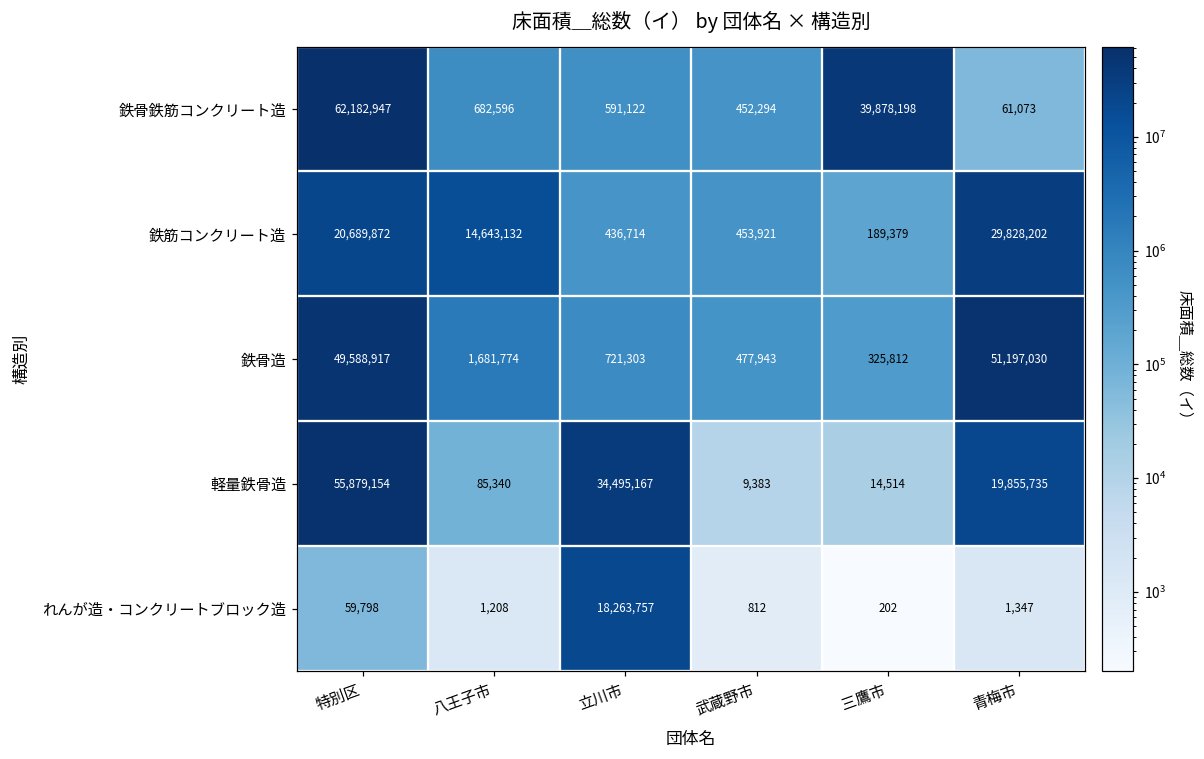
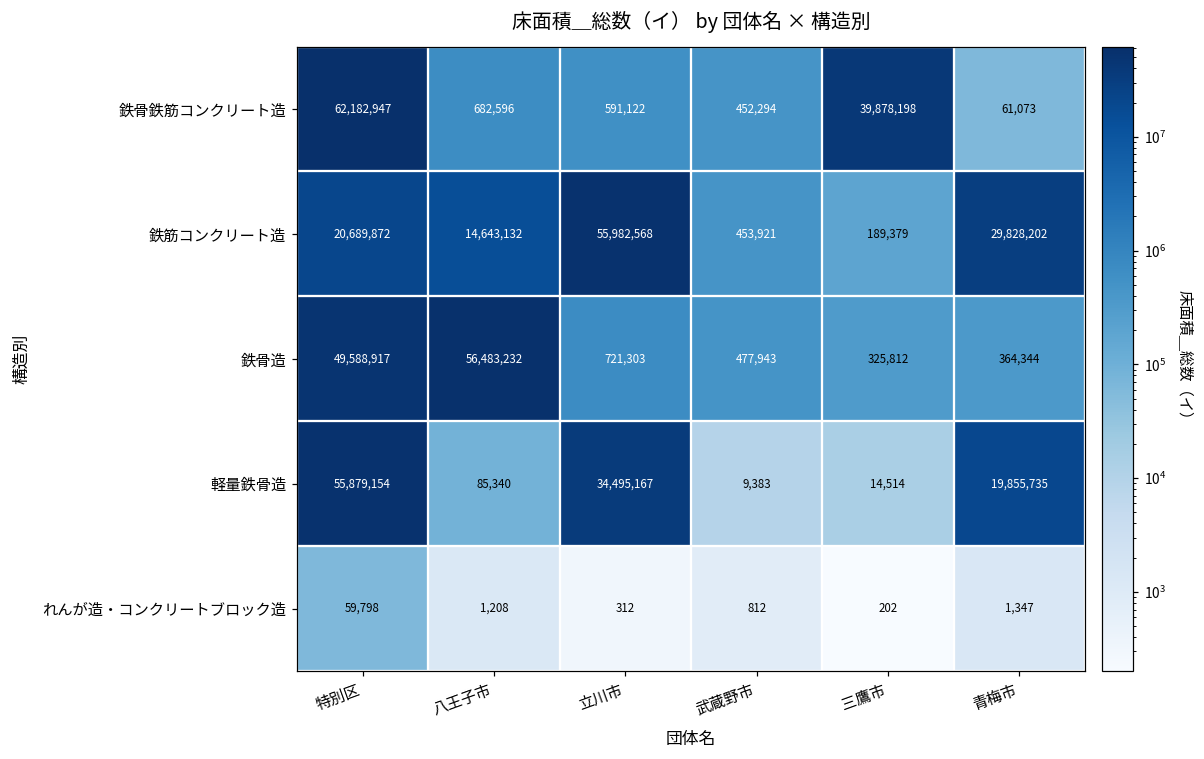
  {
    "鉄骨鉄筋コンクリート造": {
      "特別区": "62,182,947",
      "八王子市": "682,596",
      "立川市": "591,122",
      "武蔵野市": "452,294",
      "三鷹市": "39,878,198",
      "青梅市": "61,073"
    },
    "鉄筋コンクリート造": {
      "特別区": "20,689,872",
      "八王子市": "14,643,132",
-     "立川市": "436,714",
+     "立川市": "55,982,568",
      "武蔵野市": "453,921",
      "三鷹市": "189,379",
      "青梅市": "29,828,202"
    },
    "鉄骨造": {
      "特別区": "49,588,917",
-     "八王子市": "1,681,774",
+     "八王子市": "56,483,232",
      "立川市": "721,303",
      "武蔵野市": "477,943",
      "三鷹市": "325,812",
-     "青梅市": "51,197,030"
+     "青梅市": "364,344"
    },
    "軽量鉄骨造": {
      "特別区": "55,879,154",
      "八王子市": "85,340",
      "立川市": "34,495,167",
      "武蔵野市": "9,383",
      "三鷹市": "14,514",
      "青梅市": "19,855,735"
    },
    "れんが造・コンクリートブロック造": {
      "特別区": "59,798",
      "八王子市": "1,208",
-     "立川市": "18,263,757",
+     "立川市": "312",
      "武蔵野市": "812",
      "三鷹市": "202",
      "青梅市": "1,347"
    }
  }
